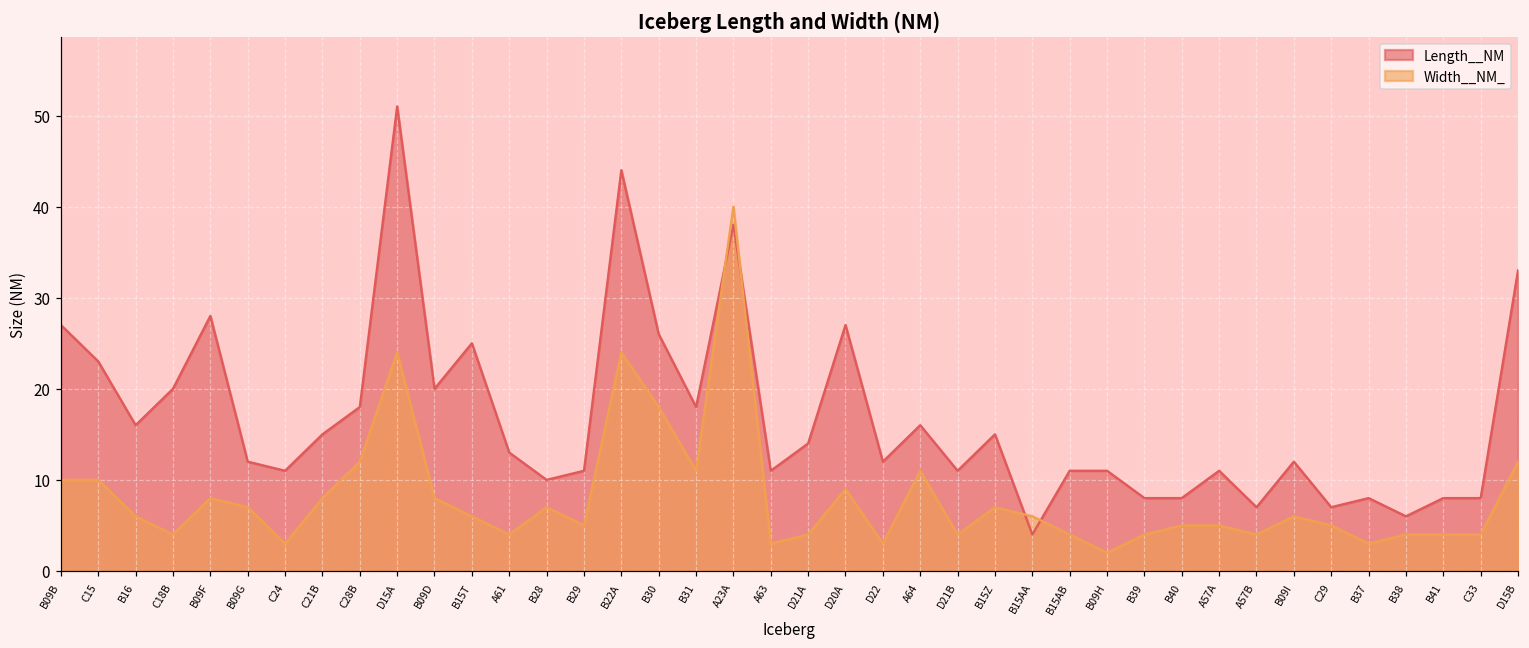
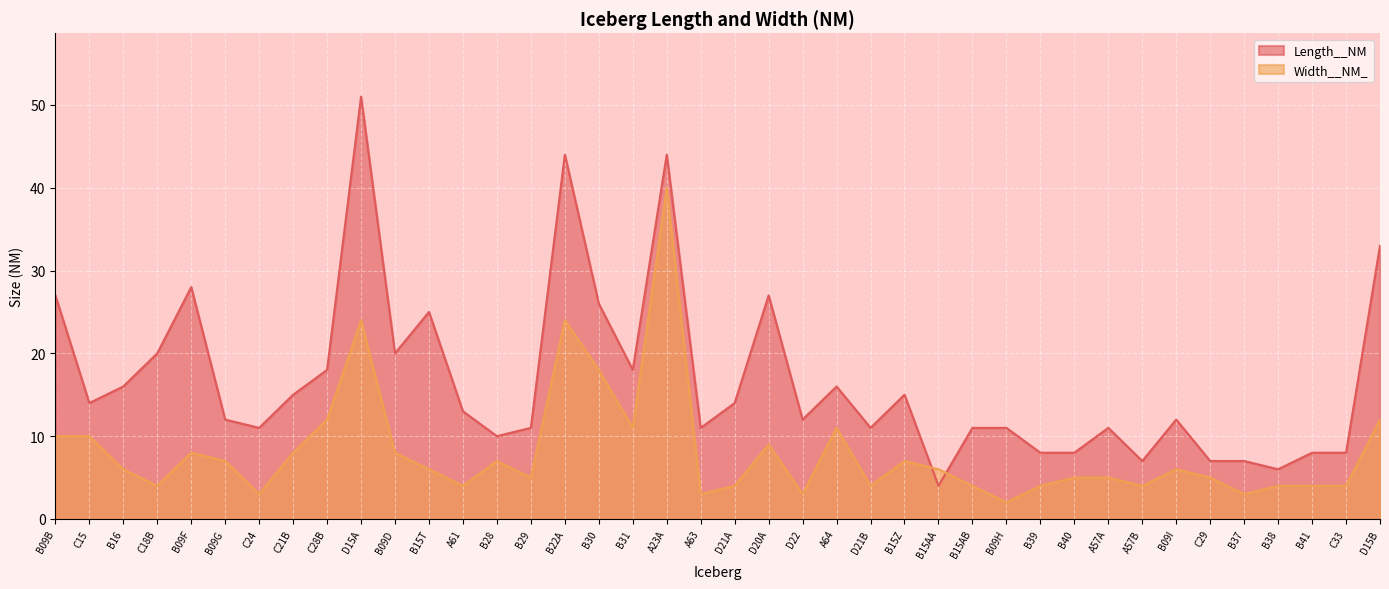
  {
    "Length__NM": {
      "B09B": 27,
-     "C15": 23,
+     "C15": 14,
      "B16": 16,
      "C18B": 20,
      "B09F": 28,
      "B09G": 12,
      "C24": 11,
      "C21B": 15,
      "C28B": 18,
      "D15A": 51,
      "B09D": 20,
      "B15T": 25,
      "A61": 13,
      "B28": 10,
      "B29": 11,
      "B22A": 44,
      "B30": 26,
      "B31": 18,
-     "A23A": 38,
+     "A23A": 44,
      "A63": 11,
      "D21A": 14,
      "D20A": 27,
      "D22": 12,
      "A64": 16,
      "D21B": 11,
      "B15Z": 15,
      "B15AA": 4,
      "B15AB": 11,
      "B09H": 11,
      "B39": 8,
      "B40": 8,
      "A57A": 11,
      "A57B": 7,
      "B09I": 12,
      "C29": 7,
-     "B37": 8,
+     "B37": 7,
      "B38": 6,
      "B41": 8,
      "C33": 8,
      "D15B": 33
    },
    "Width__NM_": {
      "B09B": 10,
      "C15": 10,
      "B16": 6,
      "C18B": 4,
      "B09F": 8,
      "B09G": 7,
      "C24": 3,
      "C21B": 8,
      "C28B": 12,
      "D15A": 24,
      "B09D": 8,
      "B15T": 6,
      "A61": 4,
      "B28": 7,
      "B29": 5,
      "B22A": 24,
      "B30": 18,
      "B31": 11,
      "A23A": 40,
      "A63": 3,
      "D21A": 4,
      "D20A": 9,
      "D22": 3,
      "A64": 11,
      "D21B": 4,
      "B15Z": 7,
      "B15AA": 6,
      "B15AB": 4,
      "B09H": 2,
      "B39": 4,
      "B40": 5,
      "A57A": 5,
      "A57B": 4,
      "B09I": 6,
      "C29": 5,
      "B37": 3,
      "B38": 4,
      "B41": 4,
      "C33": 4,
      "D15B": 12
    }
  }
